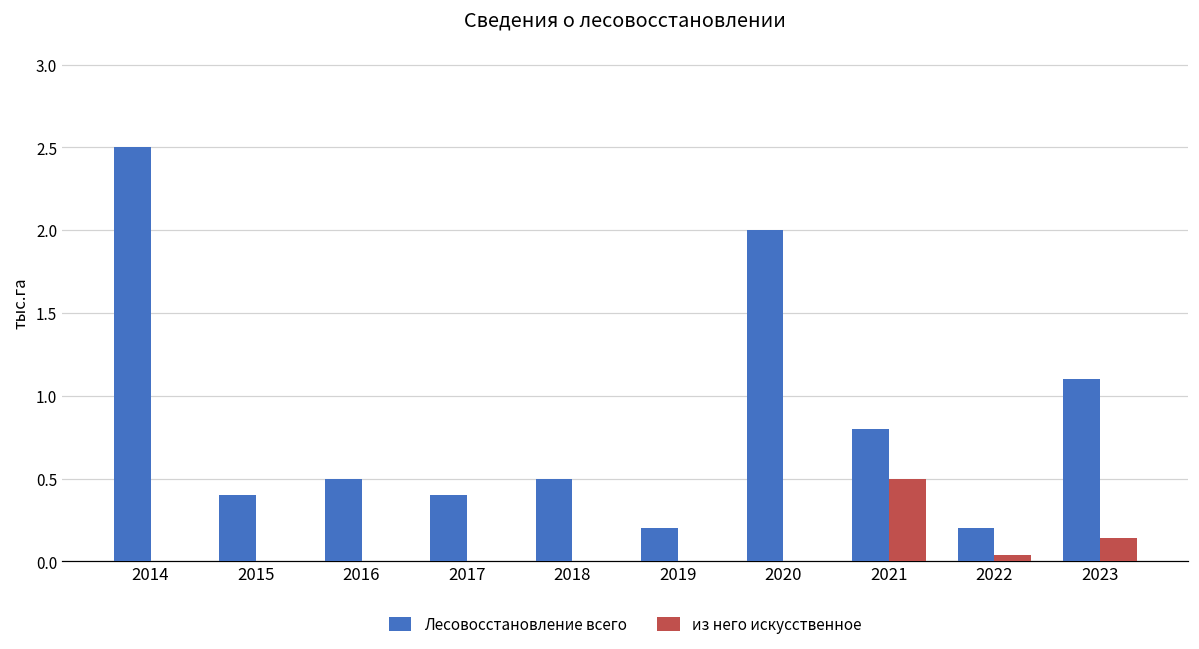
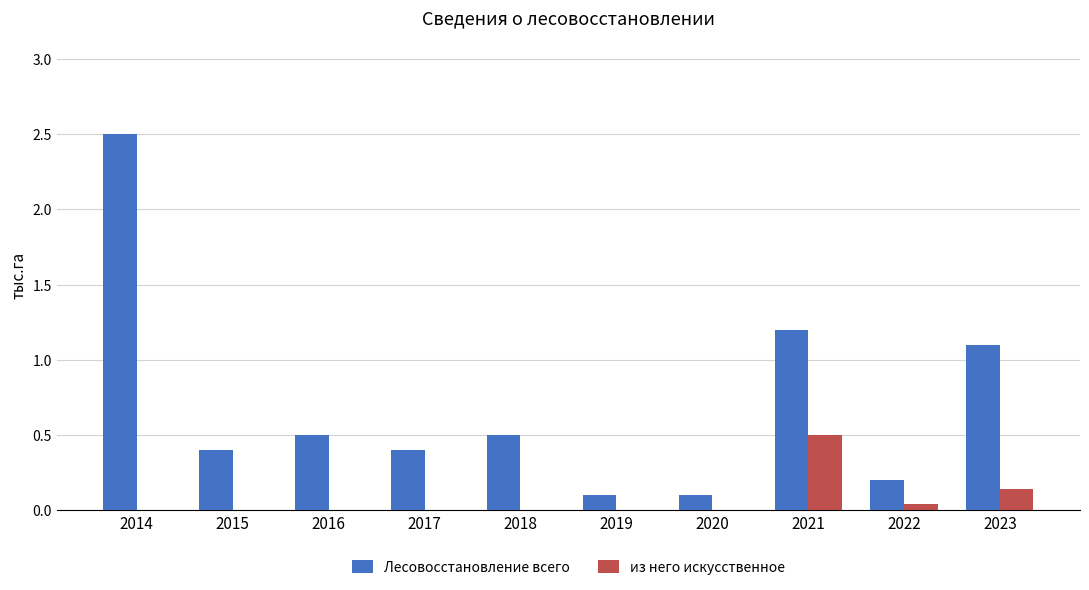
  {
    "Лесовосстановление всего": {
      "2014": 2.5,
      "2015": 0.4,
      "2016": 0.5,
      "2017": 0.4,
      "2018": 0.5,
-     "2019": 0.2,
-     "2020": 2.0,
-     "2021": 0.8,
+     "2019": 0.1,
+     "2020": 0.1,
+     "2021": 1.2,
      "2022": 0.2,
      "2023": 1.1
    },
    "из него искусственное": {
      "2014": 0.0,
      "2015": 0.0,
      "2016": 0.0,
      "2017": 0.0,
      "2018": 0.0,
      "2019": 0.0,
      "2020": 0.0,
      "2021": 0.5,
      "2022": 0.04,
      "2023": 0.14
    }
  }
